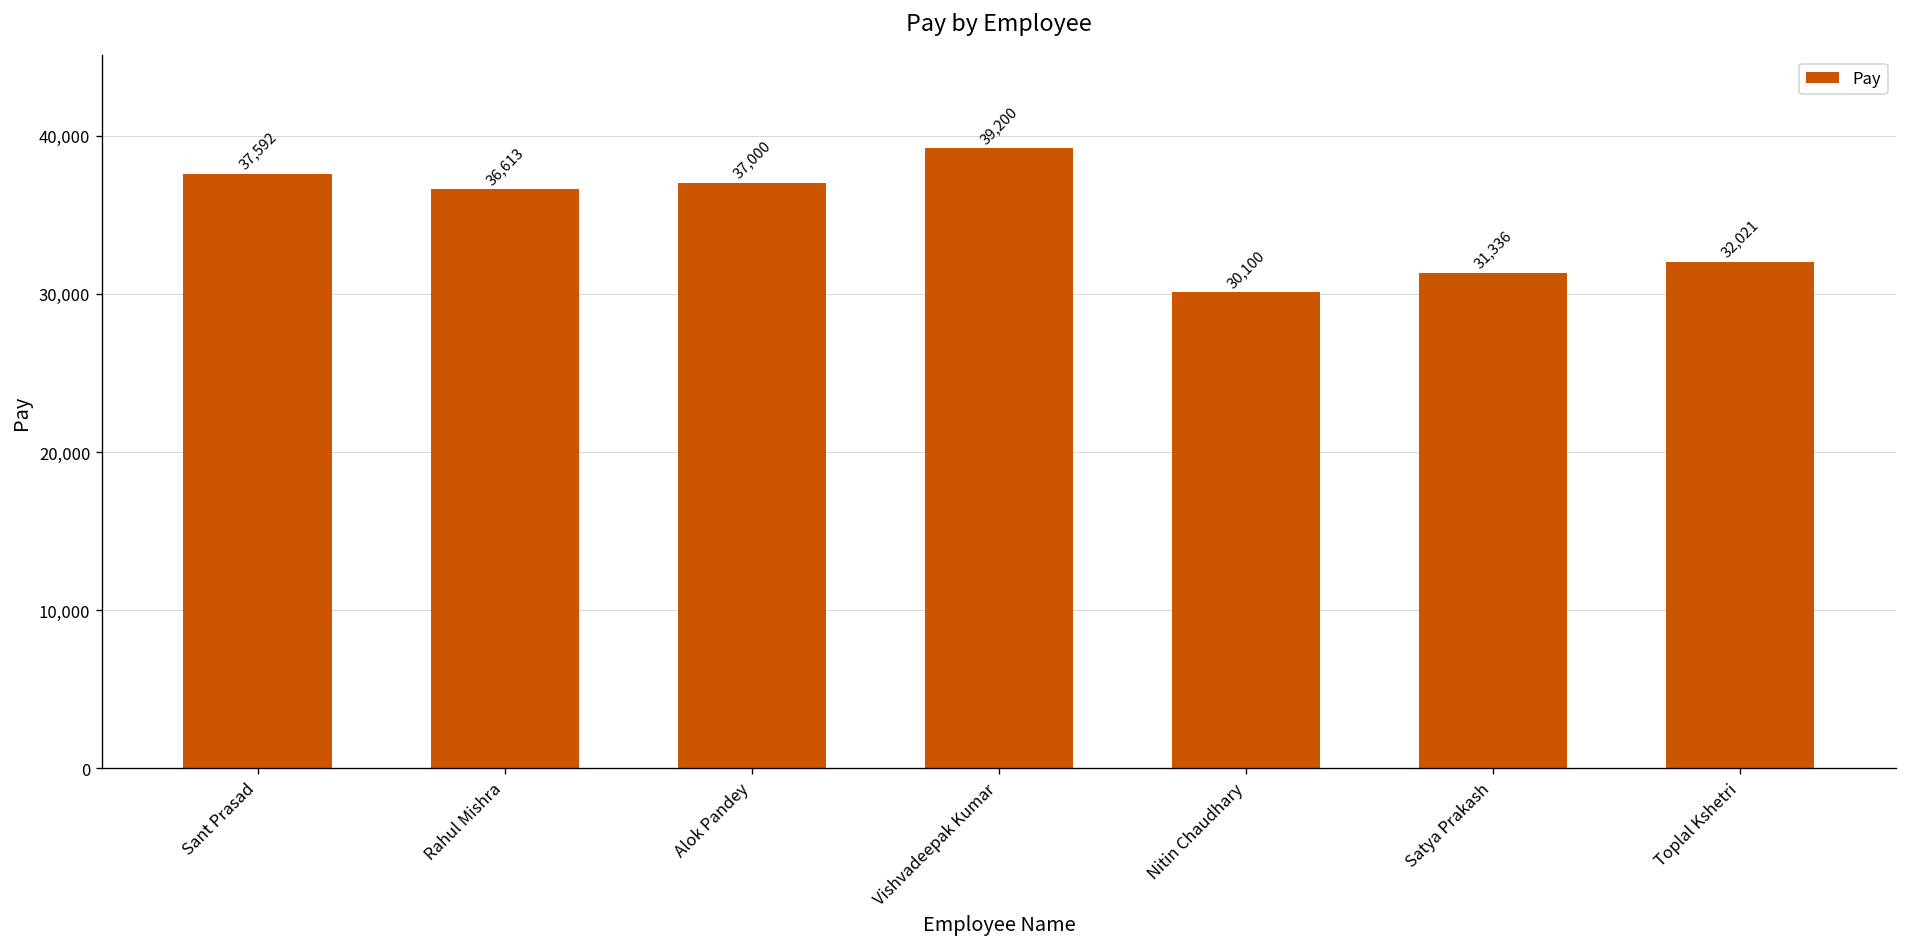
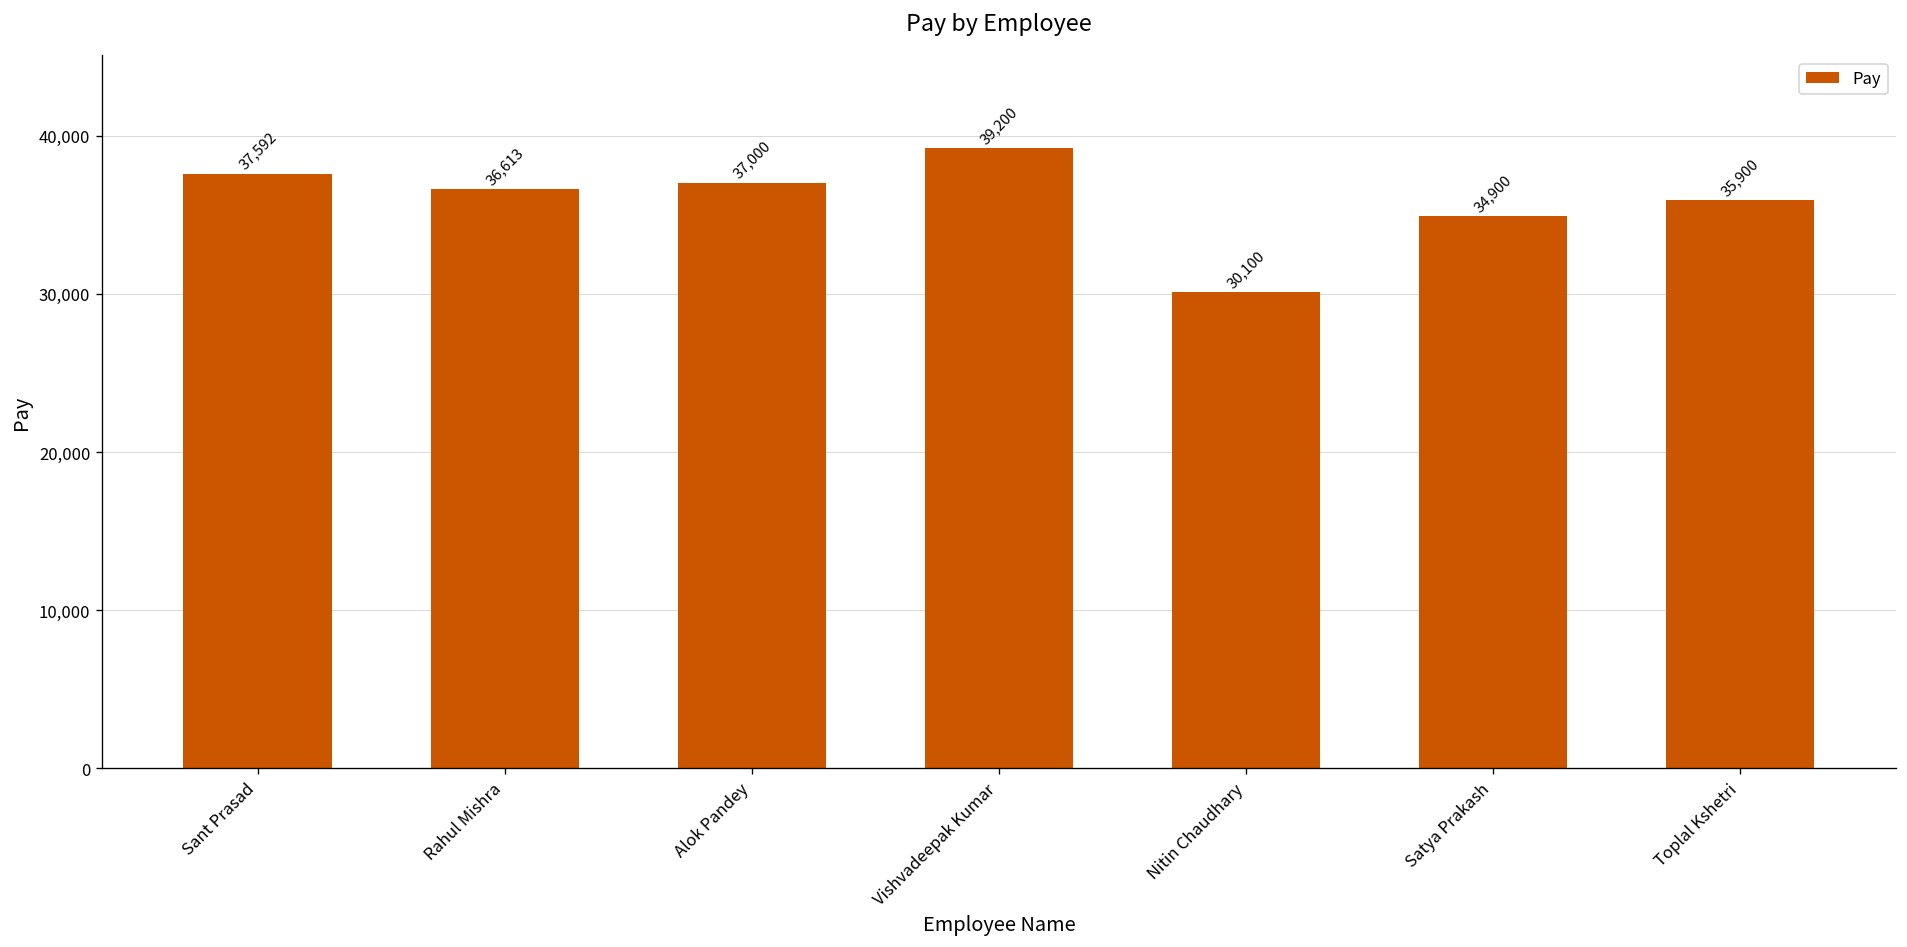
  {
    "Sant Prasad": "37,592",
    "Rahul Mishra": "36,613",
    "Alok Pandey": "37,000",
    "Vishvadeepak Kumar": "39,200",
    "Nitin Chaudhary": "30,100",
-   "Satya Prakash": "31,336",
-   "Toplal Kshetri": "32,021"
+   "Satya Prakash": "34,900",
+   "Toplal Kshetri": "35,900"
  }
